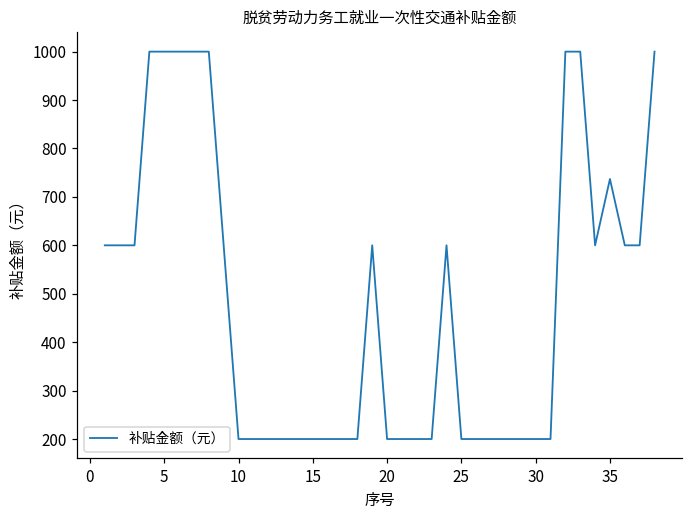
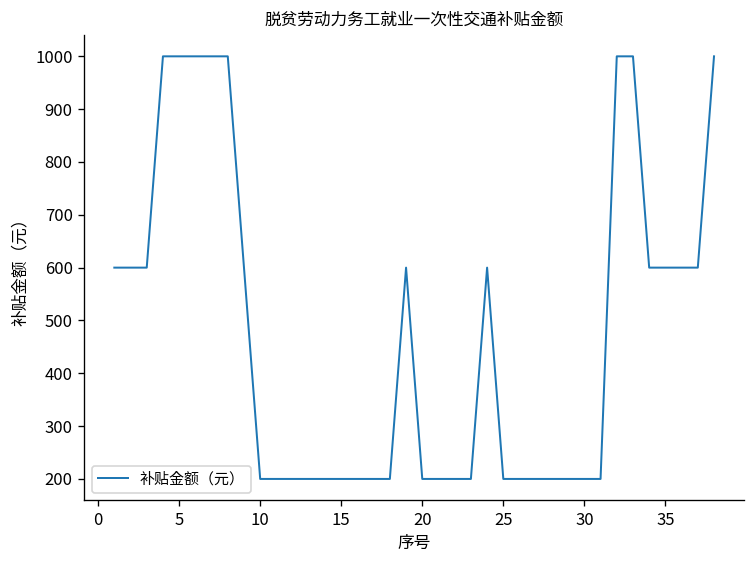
  {
    "5": 1000,
    "10": 200,
    "15": 200,
    "20": 200,
    "25": 200,
    "30": 200,
-   "35": 740
+   "35": 600
  }
